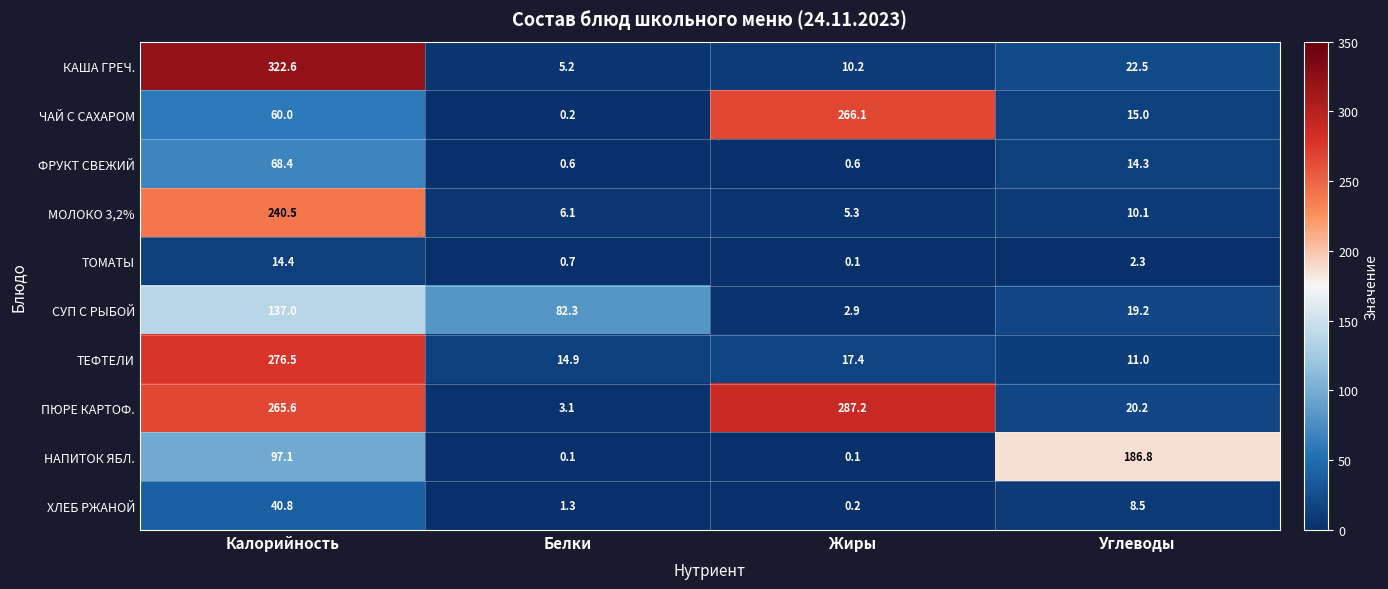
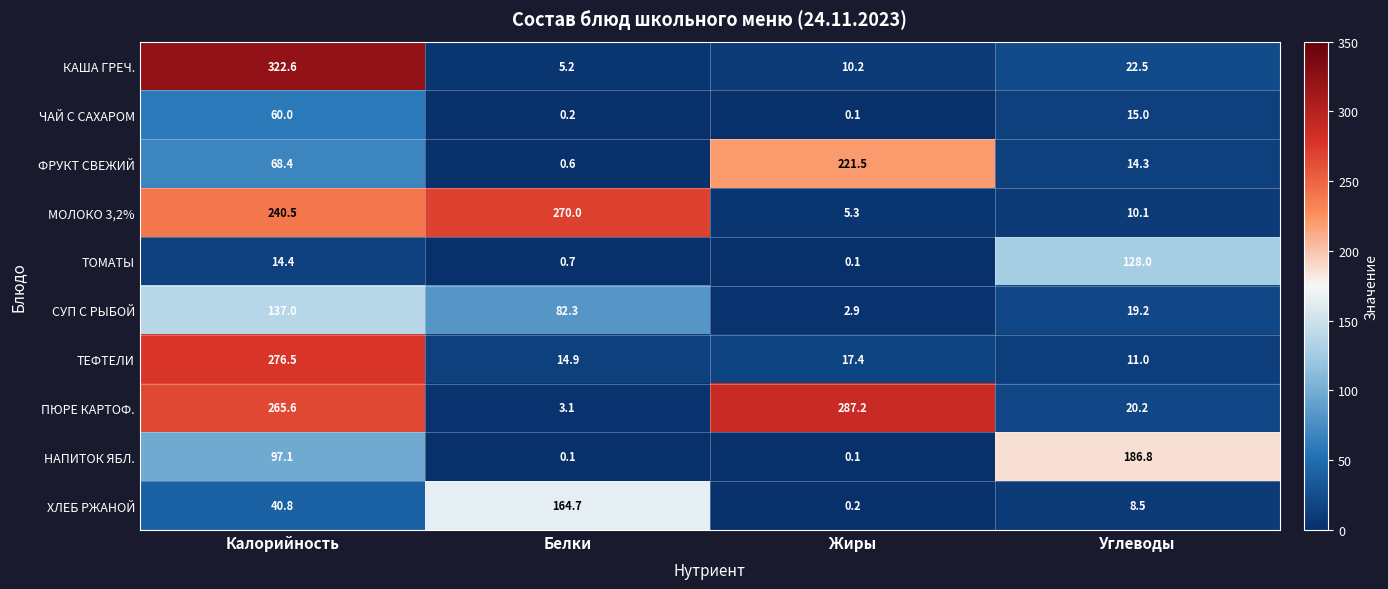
  {
    "КАША ГРЕЧ.": {
      "Калорийность": 322.6,
      "Белки": 5.2,
      "Жиры": 10.2,
      "Углеводы": 22.5
    },
    "ЧАЙ С САХАРОМ": {
      "Калорийность": 60.0,
      "Белки": 0.2,
-     "Жиры": 266.1,
+     "Жиры": 0.1,
      "Углеводы": 15.0
    },
    "ФРУКТ СВЕЖИЙ": {
      "Калорийность": 68.4,
      "Белки": 0.6,
-     "Жиры": 0.6,
+     "Жиры": 221.5,
      "Углеводы": 14.3
    },
    "МОЛОКО 3,2%": {
      "Калорийность": 240.5,
-     "Белки": 6.1,
+     "Белки": 270.0,
      "Жиры": 5.3,
      "Углеводы": 10.1
    },
    "ТОМАТЫ": {
      "Калорийность": 14.4,
      "Белки": 0.7,
      "Жиры": 0.1,
-     "Углеводы": 2.3
+     "Углеводы": 128.0
    },
    "СУП С РЫБОЙ": {
      "Калорийность": 137.0,
      "Белки": 82.3,
      "Жиры": 2.9,
      "Углеводы": 19.2
    },
    "ТЕФТЕЛИ": {
      "Калорийность": 276.5,
      "Белки": 14.9,
      "Жиры": 17.4,
      "Углеводы": 11.0
    },
    "ПЮРЕ КАРТОФ.": {
      "Калорийность": 265.6,
      "Белки": 3.1,
      "Жиры": 287.2,
      "Углеводы": 20.2
    },
    "НАПИТОК ЯБЛ.": {
      "Калорийность": 97.1,
      "Белки": 0.1,
      "Жиры": 0.1,
      "Углеводы": 186.8
    },
    "ХЛЕБ РЖАНОЙ": {
      "Калорийность": 40.8,
-     "Белки": 1.3,
+     "Белки": 164.7,
      "Жиры": 0.2,
      "Углеводы": 8.5
    }
  }
